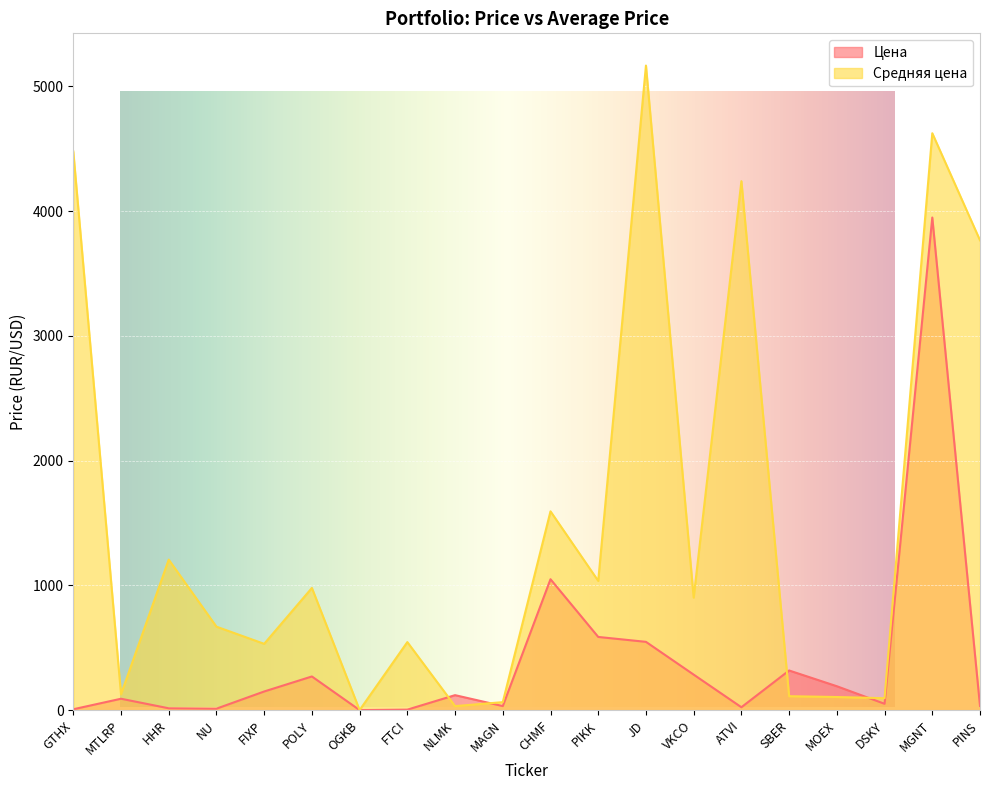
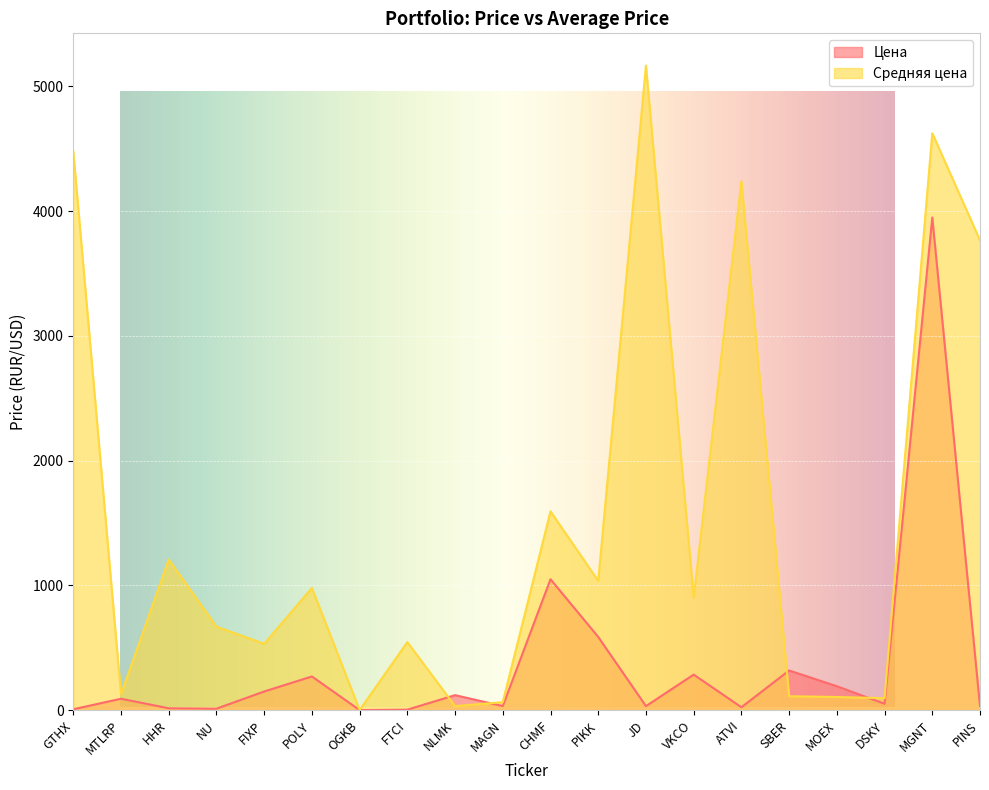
  {
    "Portfolio: Price vs Average Price": {
      "Цена": {
        "GTHX": 10,
        "MTLRP": 90,
        "HHR": 20,
        "NU": 10,
        "FIXP": 150,
        "POLY": 270,
        "FTCI": 0,
        "NLMK": 120,
        "MAGN": 30,
        "CHMF": 1050,
        "PIKK": 590,
-       "JD": 550,
+       "JD": 30,
        "VKCO": 280,
        "ATVI": 20,
        "SBER": 320,
        "MOEX": 190,
        "DSKY": 50,
        "MGNT": 3950,
        "PINS": 30
      },
      "Средняя цена": {
        "GTHX": 4480,
        "MTLRP": 130,
        "HHR": 1210,
        "NU": 670,
        "FIXP": 530,
        "POLY": 980,
        "FTCI": 550,
        "NLMK": 30,
        "MAGN": 60,
        "CHMF": 1590,
        "PIKK": 1040,
        "JD": 5170,
        "VKCO": 900,
        "ATVI": 4240,
        "SBER": 110,
        "MOEX": 110,
        "DSKY": 100,
        "MGNT": 4620,
        "PINS": 3770
      }
    }
  }
